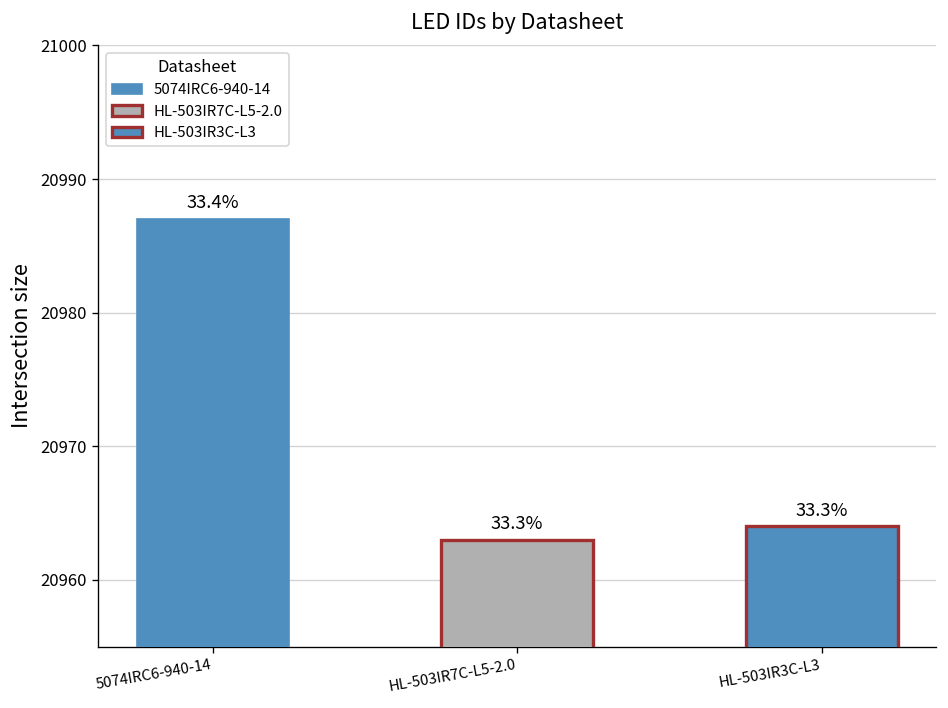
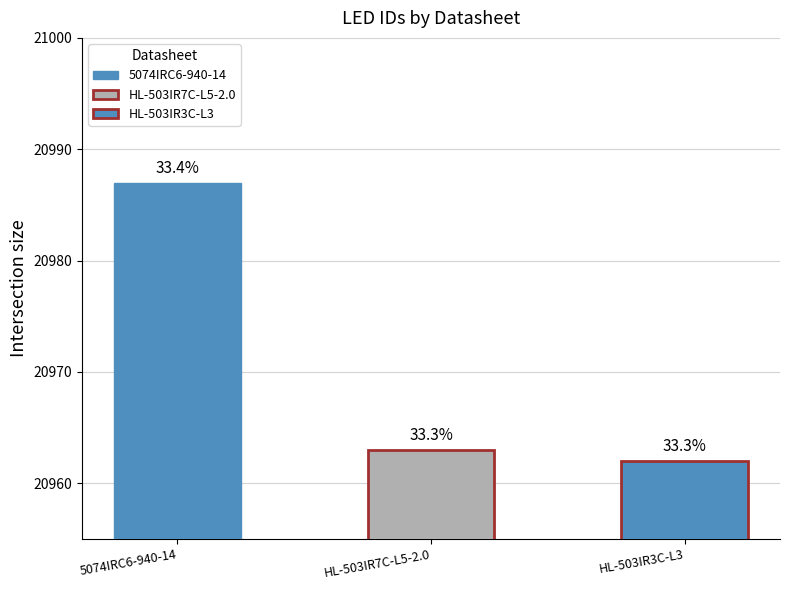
  {
-   "HL-503IR3C-L3": 20964
+   "HL-503IR3C-L3": 20962
  }
